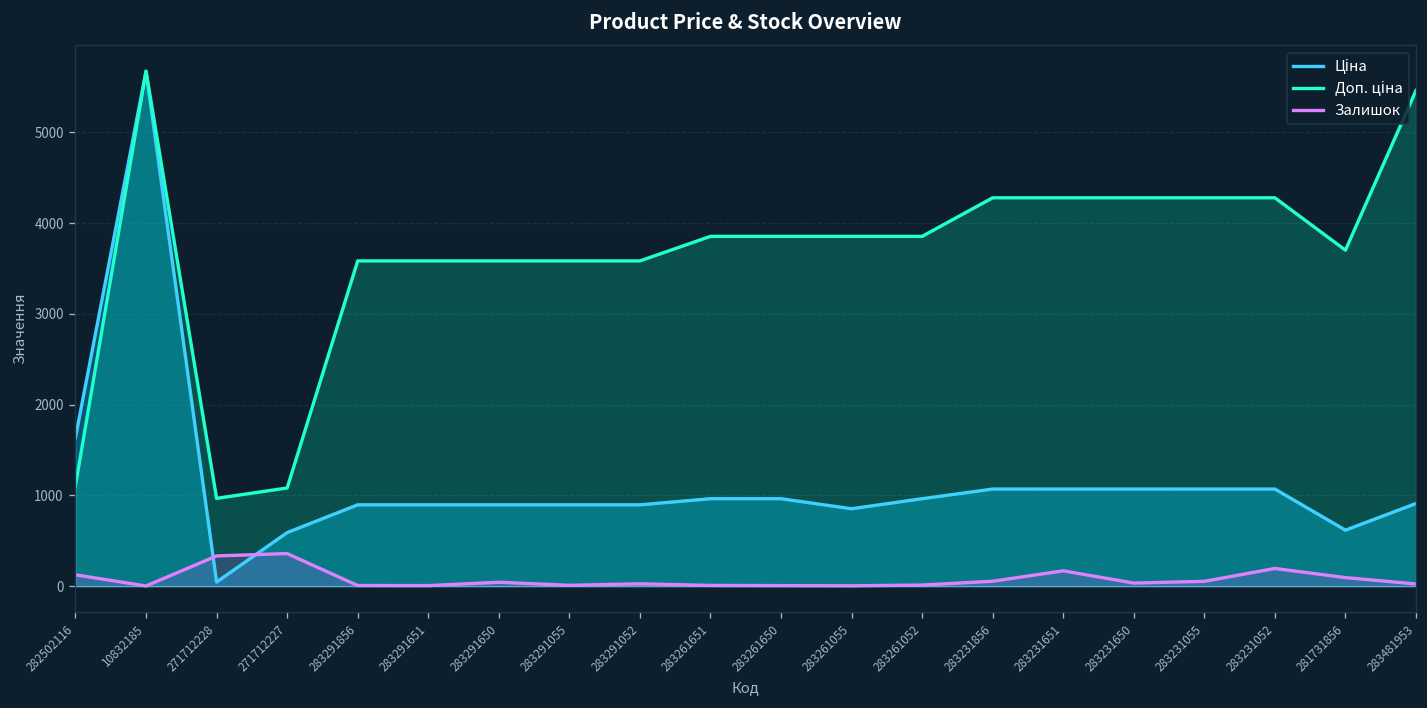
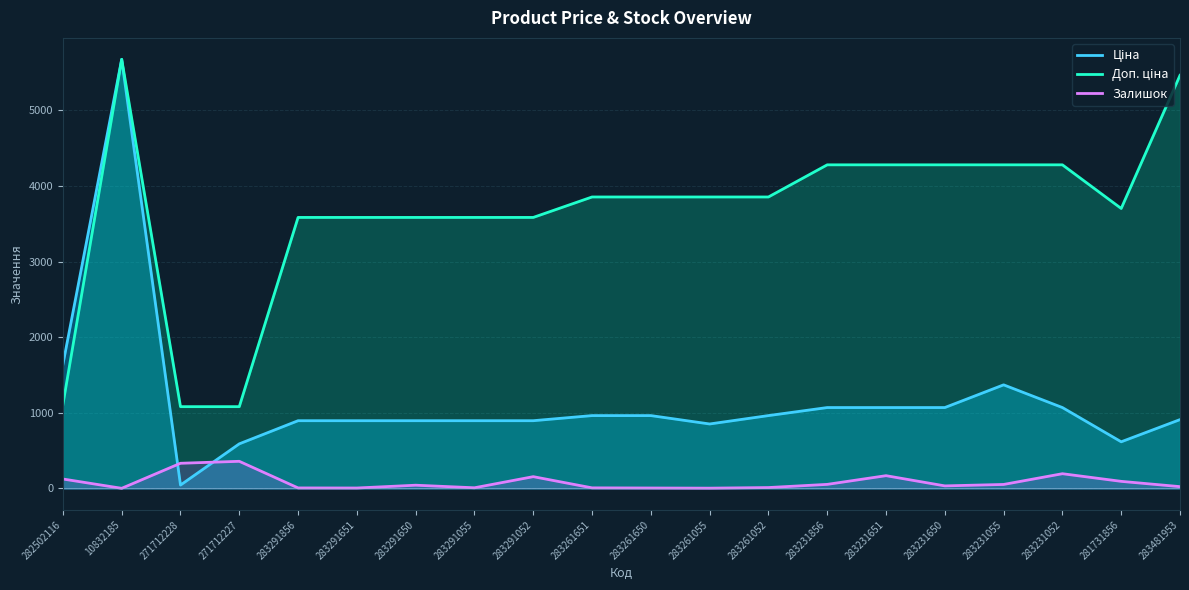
  {
    "Ціна": {
      "282502116": 1600,
      "271712228": 0,
      "271712227": 600,
      "283291856": 900,
      "283291651": 900,
      "283291650": 900,
      "283291055": 900,
      "283291052": 900,
      "283261651": 1000,
      "283261650": 1000,
      "283261055": 900,
      "283261052": 1000,
      "283231856": 1100,
      "283231651": 1100,
      "283231650": 1100,
-     "283231055": 1100,
+     "283231055": 1400,
      "283231052": 1100,
      "281731856": 600,
      "283481953": 900
    },
    "Доп. ціна": {
      "282502116": 1100,
-     "271712228": 1000,
+     "271712228": 1100,
      "271712227": 1100,
      "283291856": 3600,
      "283291651": 3600,
      "283291650": 3600,
      "283291055": 3600,
      "283291052": 3600,
      "283261651": 3900,
      "283261650": 3900,
      "283261055": 3900,
      "283261052": 3900,
      "283231856": 4300,
      "283231651": 4300,
      "283231650": 4300,
      "283231055": 4300,
      "283231052": 4300,
      "281731856": 3700,
      "283481953": 5500
    },
    "Залишок": {
      "282502116": 100,
      "10832185": 0,
      "271712228": 300,
      "271712227": 400,
      "283291856": 0,
      "283291651": 0,
      "283291650": 0,
      "283291055": 0,
-     "283291052": 0,
+     "283291052": 200,
      "283261651": 0,
      "283261650": 0,
      "283261055": 0,
      "283261052": 0,
      "283231856": 100,
      "283231651": 200,
      "283231650": 0,
      "283231055": 100,
      "283231052": 200,
      "281731856": 100,
      "283481953": 0
    }
  }
